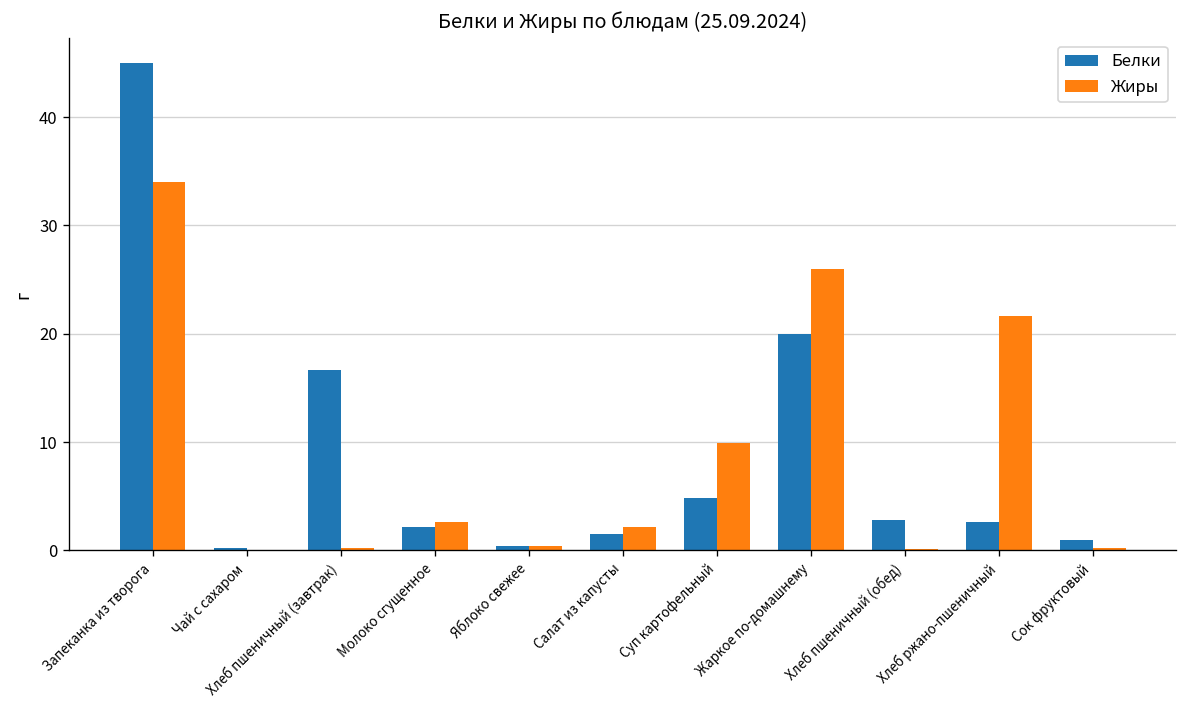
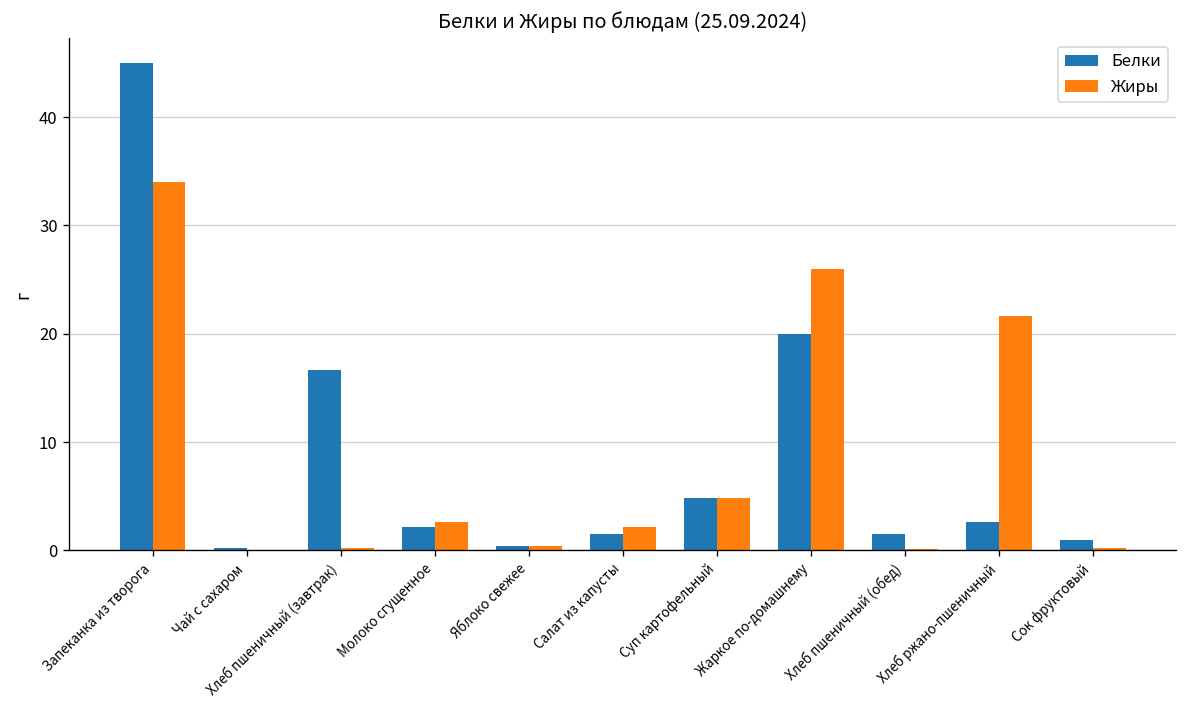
  {
    "Белки": {
      "Запеканка из творога": 45,
      "Хлеб пшеничный (завтрак)": 17,
      "Молоко сгущенное": 2,
      "Яблоко свежее": 0,
      "Салат из капусты": 2,
      "Суп картофельный": 5,
      "Жаркое по-домашнему": 20,
-     "Хлеб пшеничный (обед)": 3,
+     "Хлеб пшеничный (обед)": 2,
      "Хлеб ржано-пшеничный": 3,
      "Сок фруктовый": 1
    },
    "Жиры": {
      "Запеканка из творога": 34,
      "Молоко сгущенное": 3,
      "Яблоко свежее": 0,
      "Салат из капусты": 2,
-     "Суп картофельный": 10,
+     "Суп картофельный": 5,
      "Жаркое по-домашнему": 26,
      "Хлеб ржано-пшеничный": 22
    }
  }
